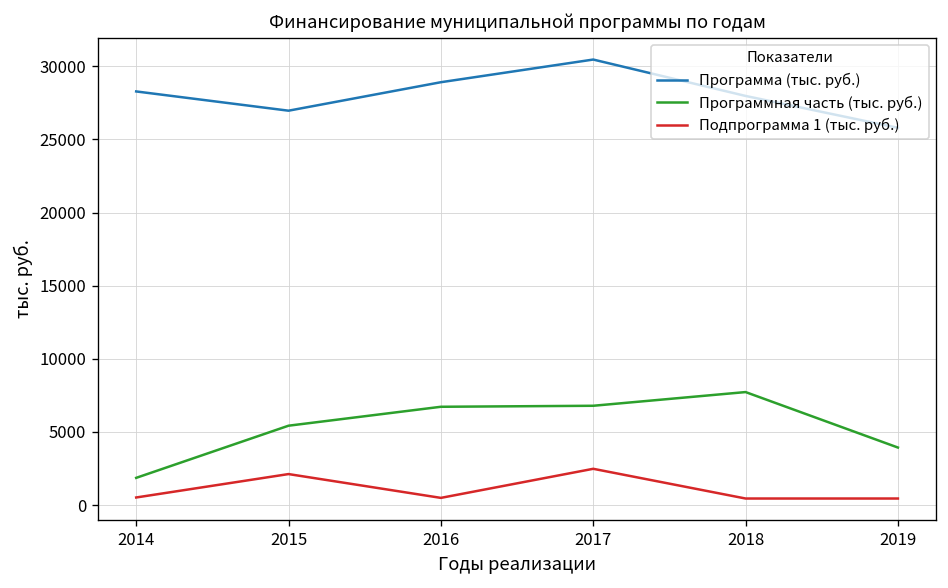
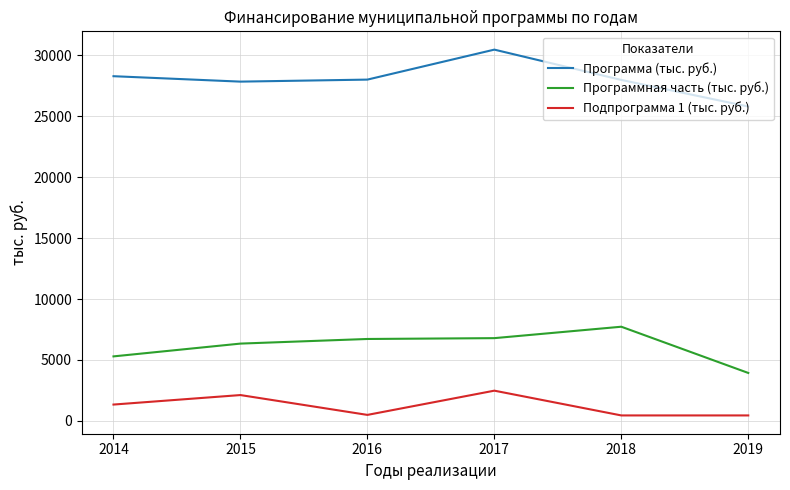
  {
    "Программа (тыс. руб.)": {
      "2014": 28300,
-     "2015": 27000,
-     "2016": 28900,
+     "2015": 27800,
+     "2016": 28000,
      "2017": 30500
    },
    "Программная часть (тыс. руб.)": {
-     "2014": 1900,
-     "2015": 5400,
+     "2014": 5300,
+     "2015": 6300,
      "2016": 6700,
      "2017": 6800,
      "2018": 7700,
      "2019": 3900
    },
    "Подпрограмма 1 (тыс. руб.)": {
-     "2014": 500,
+     "2014": 1300,
      "2015": 2100,
      "2016": 500,
      "2017": 2500,
      "2018": 500,
      "2019": 500
    }
  }
